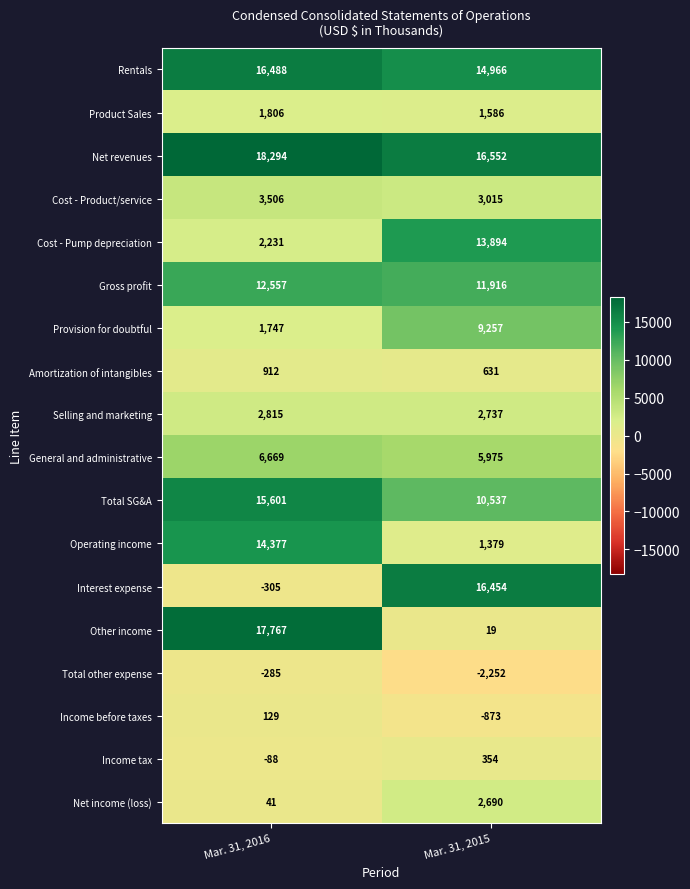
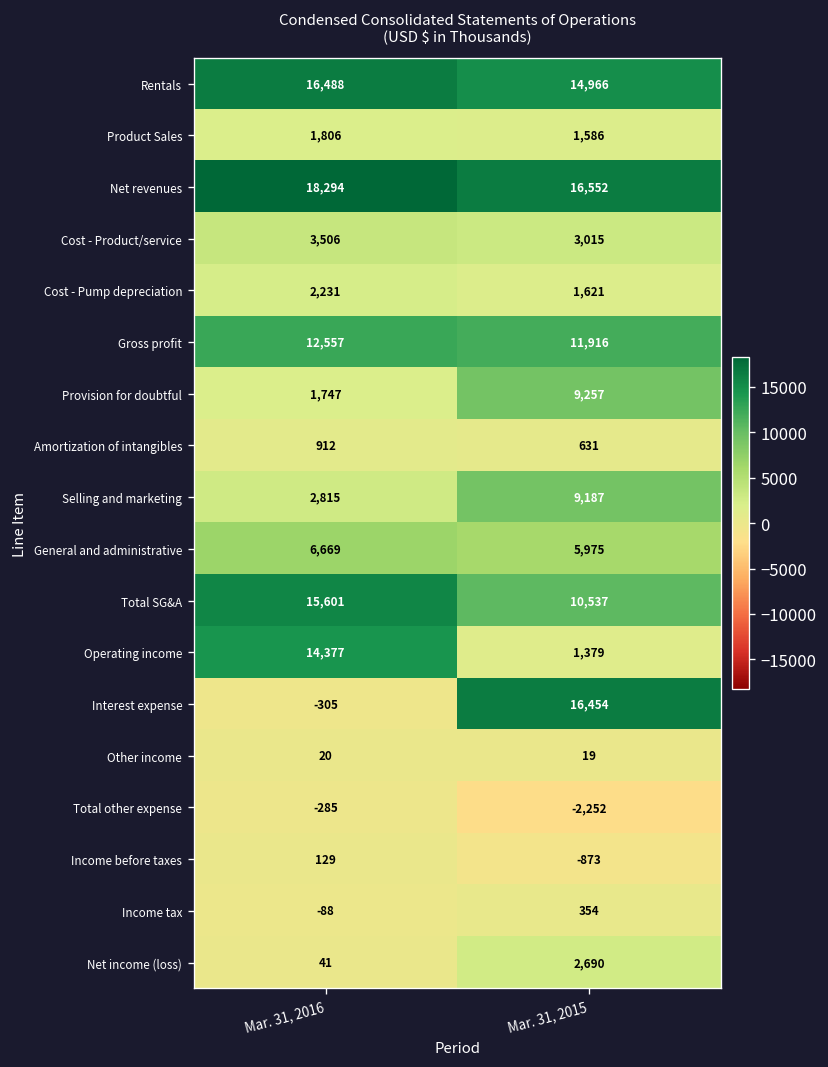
  {
    "Rentals": {
      "Mar. 31, 2016": "16,488",
      "Mar. 31, 2015": "14,966"
    },
    "Product Sales": {
      "Mar. 31, 2016": "1,806",
      "Mar. 31, 2015": "1,586"
    },
    "Net revenues": {
      "Mar. 31, 2016": "18,294",
      "Mar. 31, 2015": "16,552"
    },
    "Cost - Product/service": {
      "Mar. 31, 2016": "3,506",
      "Mar. 31, 2015": "3,015"
    },
    "Cost - Pump depreciation": {
      "Mar. 31, 2016": "2,231",
-     "Mar. 31, 2015": "13,894"
+     "Mar. 31, 2015": "1,621"
    },
    "Gross profit": {
      "Mar. 31, 2016": "12,557",
      "Mar. 31, 2015": "11,916"
    },
    "Provision for doubtful": {
      "Mar. 31, 2016": "1,747",
      "Mar. 31, 2015": "9,257"
    },
    "Amortization of intangibles": {
      "Mar. 31, 2016": "912",
      "Mar. 31, 2015": "631"
    },
    "Selling and marketing": {
      "Mar. 31, 2016": "2,815",
-     "Mar. 31, 2015": "2,737"
+     "Mar. 31, 2015": "9,187"
    },
    "General and administrative": {
      "Mar. 31, 2016": "6,669",
      "Mar. 31, 2015": "5,975"
    },
    "Total SG&A": {
      "Mar. 31, 2016": "15,601",
      "Mar. 31, 2015": "10,537"
    },
    "Operating income": {
      "Mar. 31, 2016": "14,377",
      "Mar. 31, 2015": "1,379"
    },
    "Interest expense": {
      "Mar. 31, 2016": "-305",
      "Mar. 31, 2015": "16,454"
    },
    "Other income": {
-     "Mar. 31, 2016": "17,767",
+     "Mar. 31, 2016": "20",
      "Mar. 31, 2015": "19"
    },
    "Total other expense": {
      "Mar. 31, 2016": "-285",
      "Mar. 31, 2015": "-2,252"
    },
    "Income before taxes": {
      "Mar. 31, 2016": "129",
      "Mar. 31, 2015": "-873"
    },
    "Income tax": {
      "Mar. 31, 2016": "-88",
      "Mar. 31, 2015": "354"
    },
    "Net income (loss)": {
      "Mar. 31, 2016": "41",
      "Mar. 31, 2015": "2,690"
    }
  }
